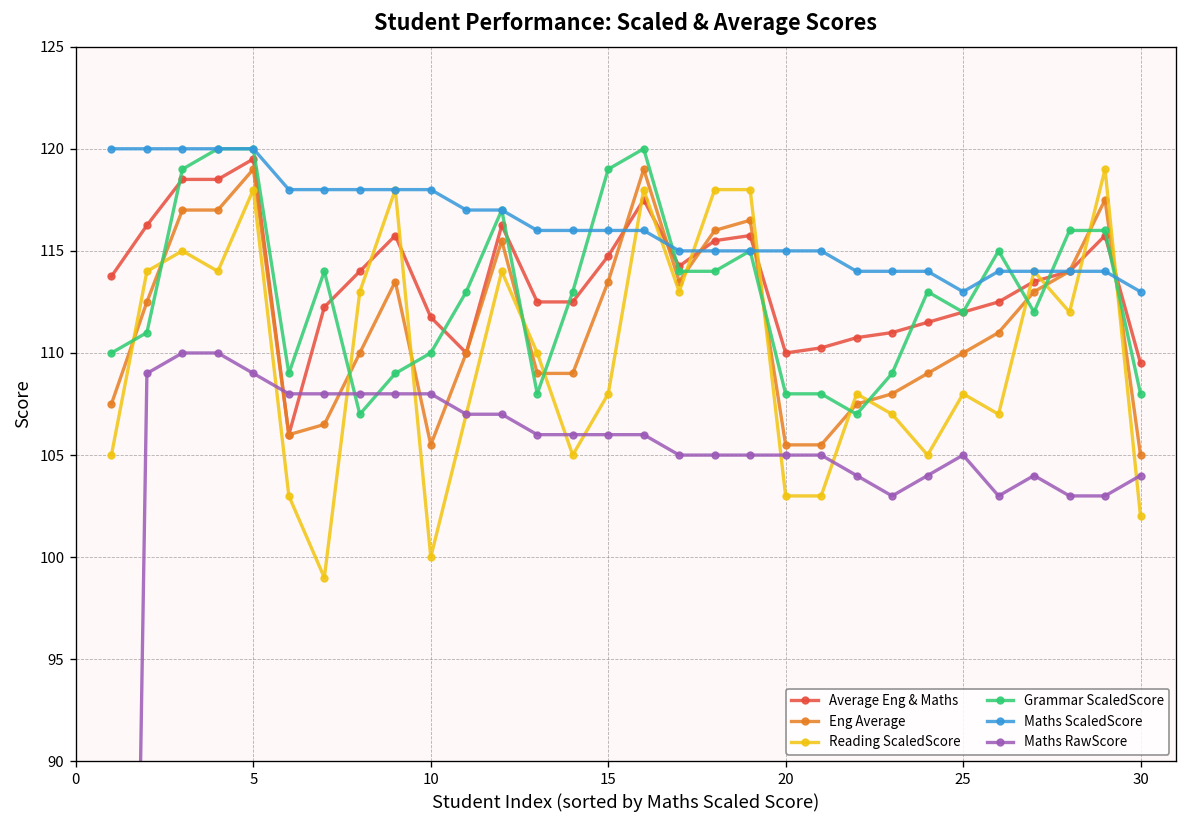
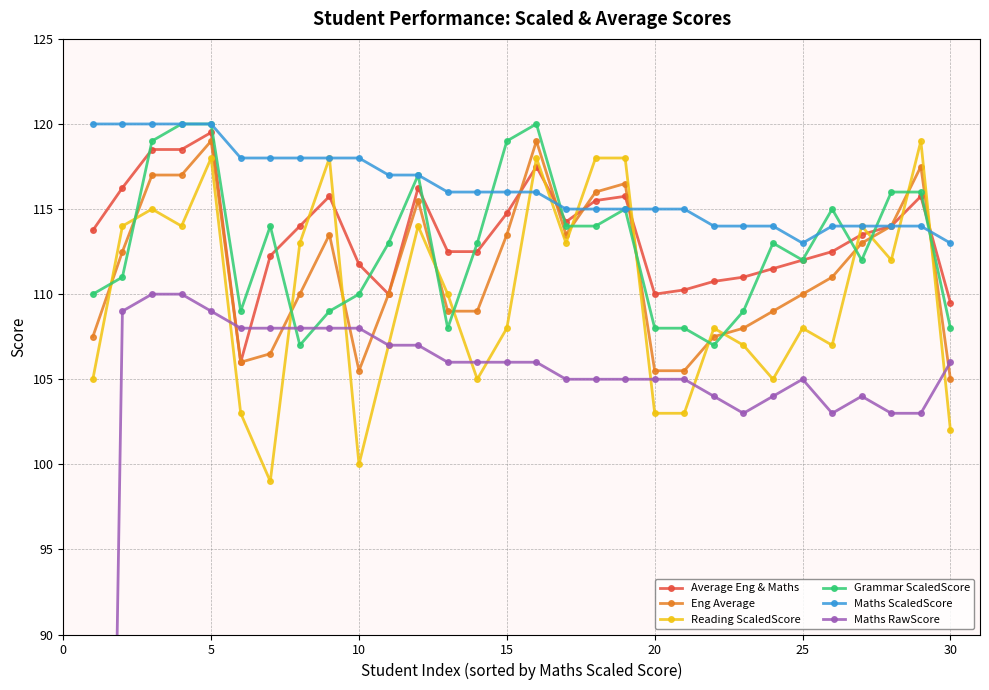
  {
    "Reading ScaledScore": {
      "5": 118,
      "10": 100,
      "15": 108,
      "20": 103,
      "25": 108,
      "30": 102
    },
    "Grammar ScaledScore": {
      "10": 110,
      "15": 119,
      "20": 108,
      "30": 108
    },
    "Maths ScaledScore": {
      "10": 118,
      "15": 116,
      "20": 115,
      "25": 113,
      "30": 113
    },
    "Maths RawScore": {
      "5": 109,
      "10": 108,
      "15": 106,
      "20": 105,
      "25": 105,
-     "30": 104
+     "30": 106
    }
  }
